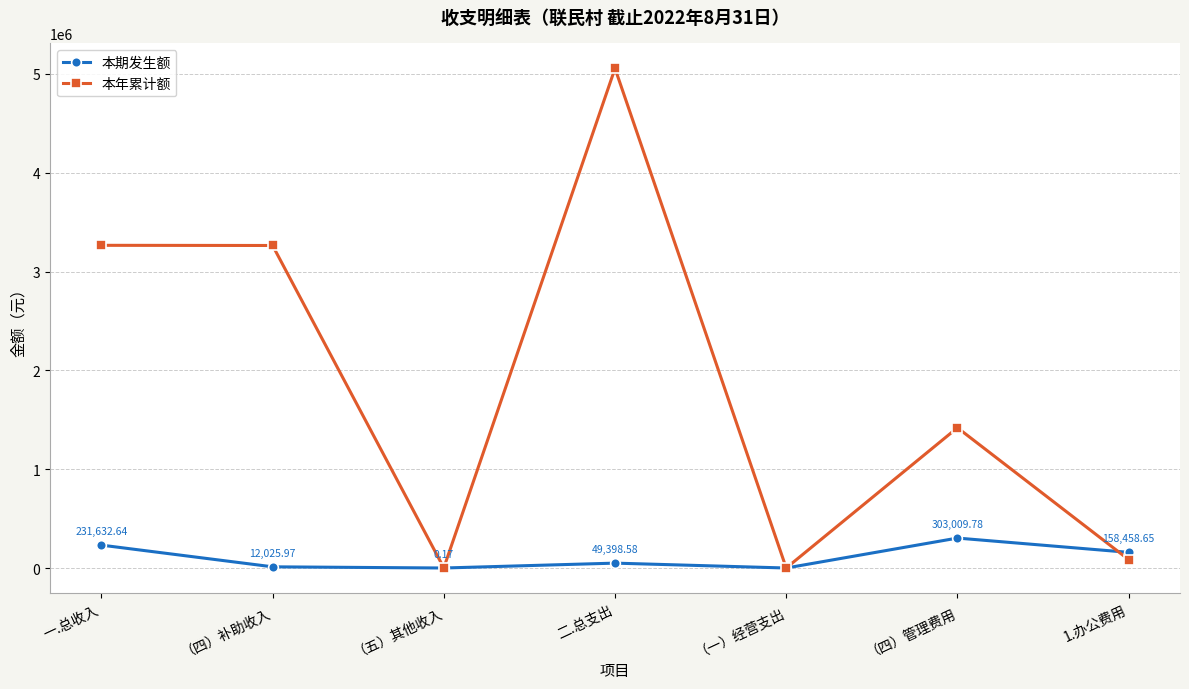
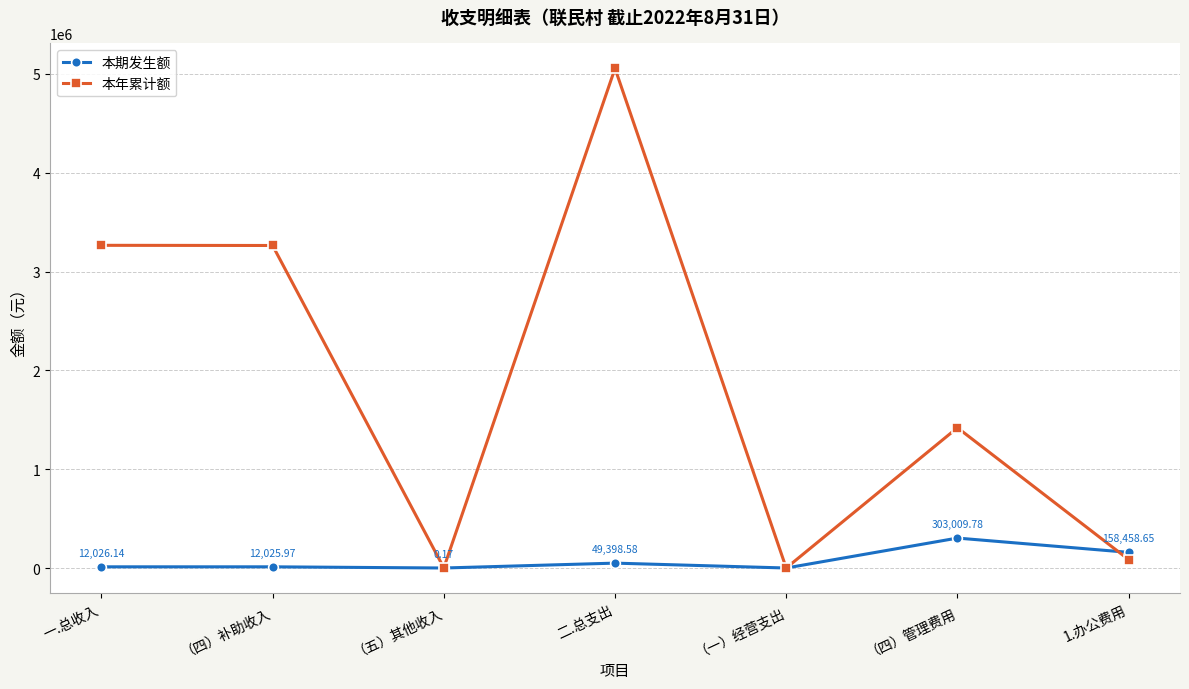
  {
    "本期发生额": {
-     "一.总收入": "231,632.64",
+     "一.总收入": "12,026.14",
      "（四）补助收入": "12,025.97",
      "二.总支出": "49,398.58",
      "（四）管理费用": "303,009.78",
      "1.办公费用": "158,458.65"
    },
    "本年累计额": {
      "一.总收入": "3300000",
      "（四）补助收入": "3300000",
      "二.总支出": "5100000",
      "（四）管理费用": "1400000",
      "1.办公费用": "100000"
    }
  }
